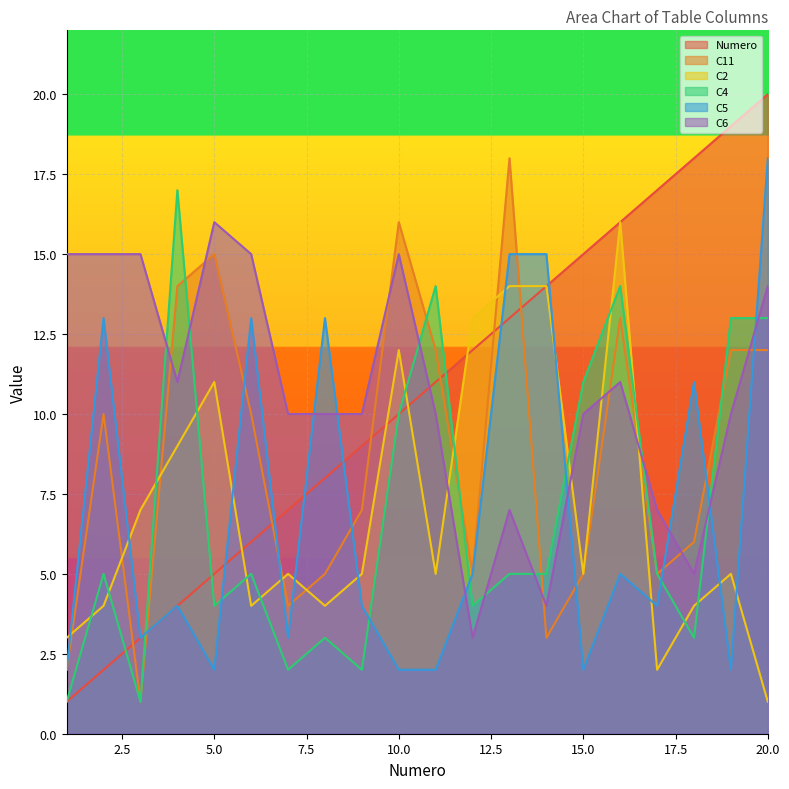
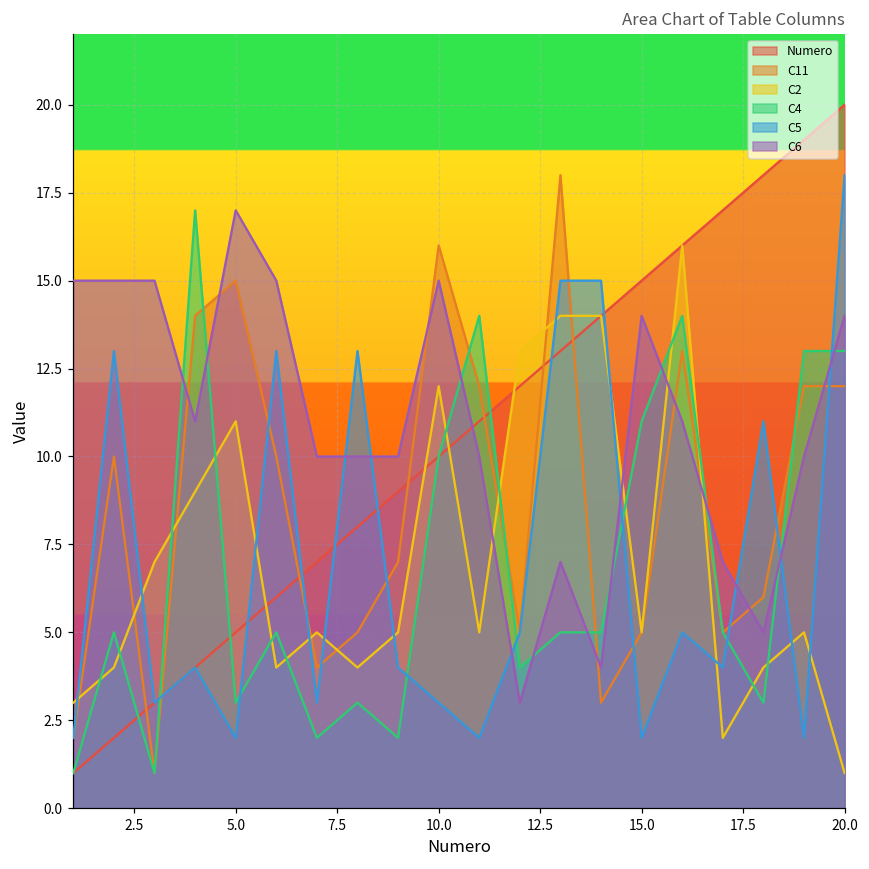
  {
    "C2": {
      "5.0": 11,
      "10.0": 12,
      "20.0": 1
    },
    "C4": {
-     "5.0": 4,
+     "5.0": 3,
      "15.0": 11,
      "20.0": 13
    },
    "C5": {
      "5.0": 2,
-     "10.0": 2,
+     "10.0": 3,
      "15.0": 2,
      "20.0": 18
    },
    "C6": {
-     "5.0": 16,
+     "5.0": 17,
      "10.0": 15,
-     "15.0": 10,
+     "15.0": 14,
      "20.0": 14
    }
  }
